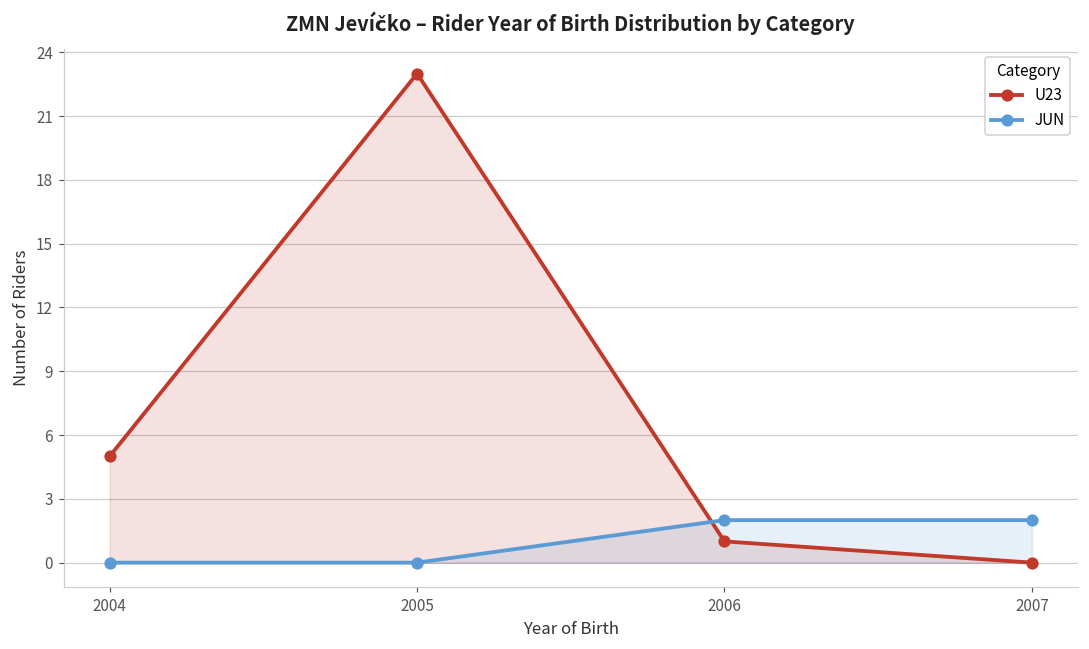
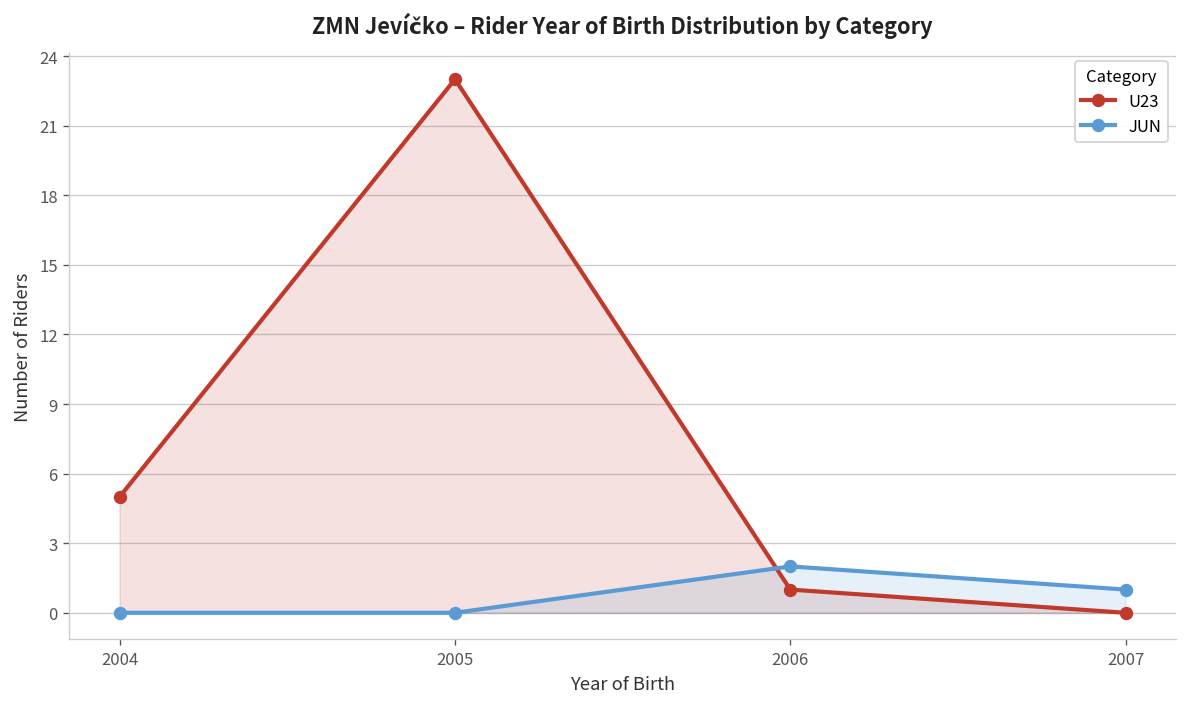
  {
    "U23": {
      "2004": 5,
      "2005": 23,
      "2006": 1,
      "2007": 0
    },
    "JUN": {
      "2004": 0,
      "2005": 0,
      "2006": 2,
-     "2007": 2
+     "2007": 1
    }
  }
